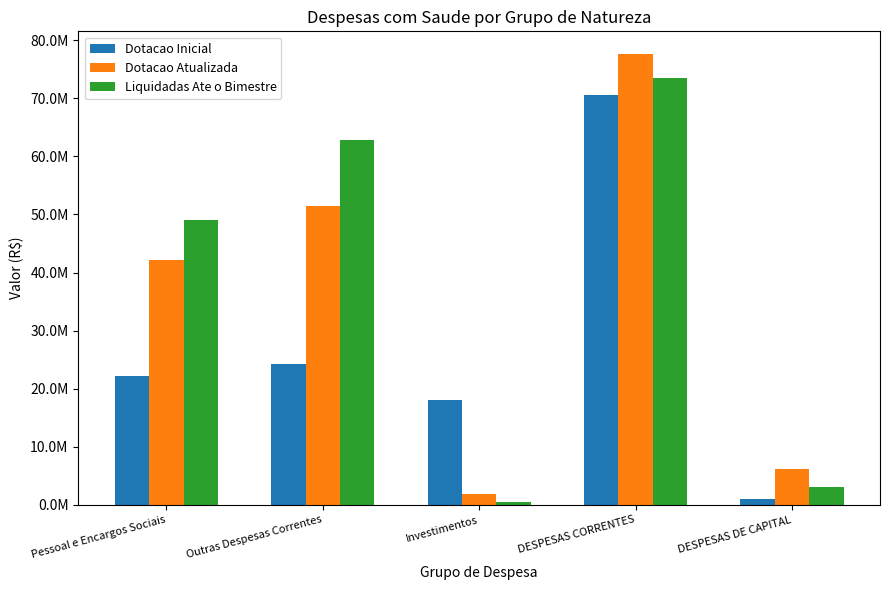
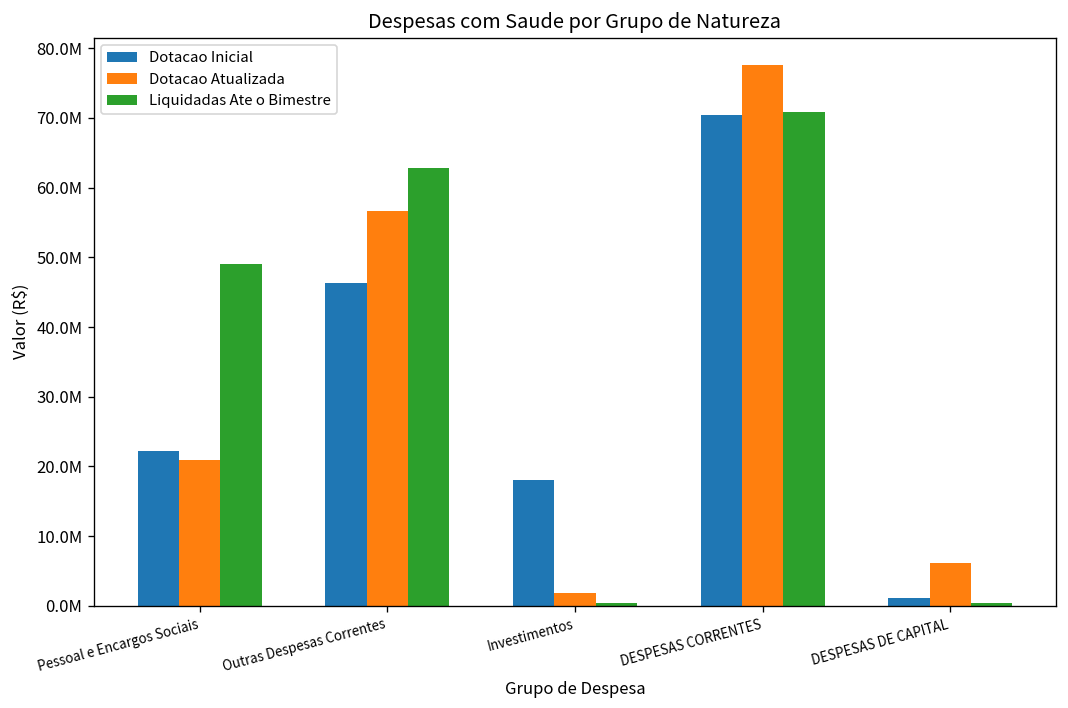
  {
    "Dotacao Inicial": {
      "Pessoal e Encargos Sociais": 22000000,
-     "Outras Despesas Correntes": 24000000,
+     "Outras Despesas Correntes": 46000000,
      "Investimentos": 18000000,
      "DESPESAS CORRENTES": 70000000,
      "DESPESAS DE CAPITAL": 1000000
    },
    "Dotacao Atualizada": {
-     "Pessoal e Encargos Sociais": 42000000,
-     "Outras Despesas Correntes": 51000000,
+     "Pessoal e Encargos Sociais": 21000000,
+     "Outras Despesas Correntes": 57000000,
      "Investimentos": 2000000,
      "DESPESAS CORRENTES": 78000000,
      "DESPESAS DE CAPITAL": 6000000
    },
    "Liquidadas Ate o Bimestre": {
      "Pessoal e Encargos Sociais": 49000000,
      "Outras Despesas Correntes": 63000000,
      "Investimentos": 0,
-     "DESPESAS CORRENTES": 73000000,
-     "DESPESAS DE CAPITAL": 3000000
+     "DESPESAS CORRENTES": 71000000,
+     "DESPESAS DE CAPITAL": 0
    }
  }
